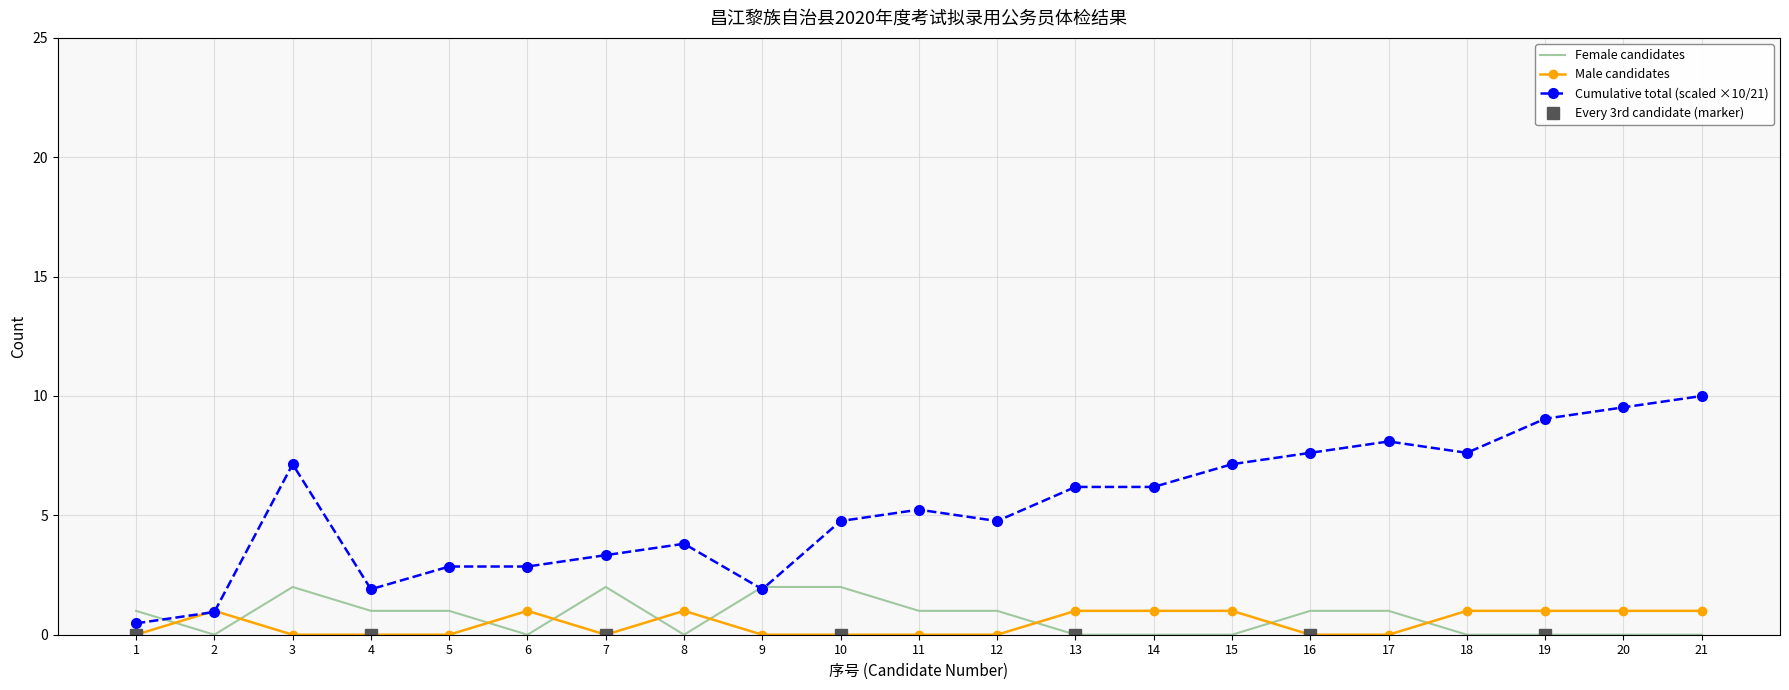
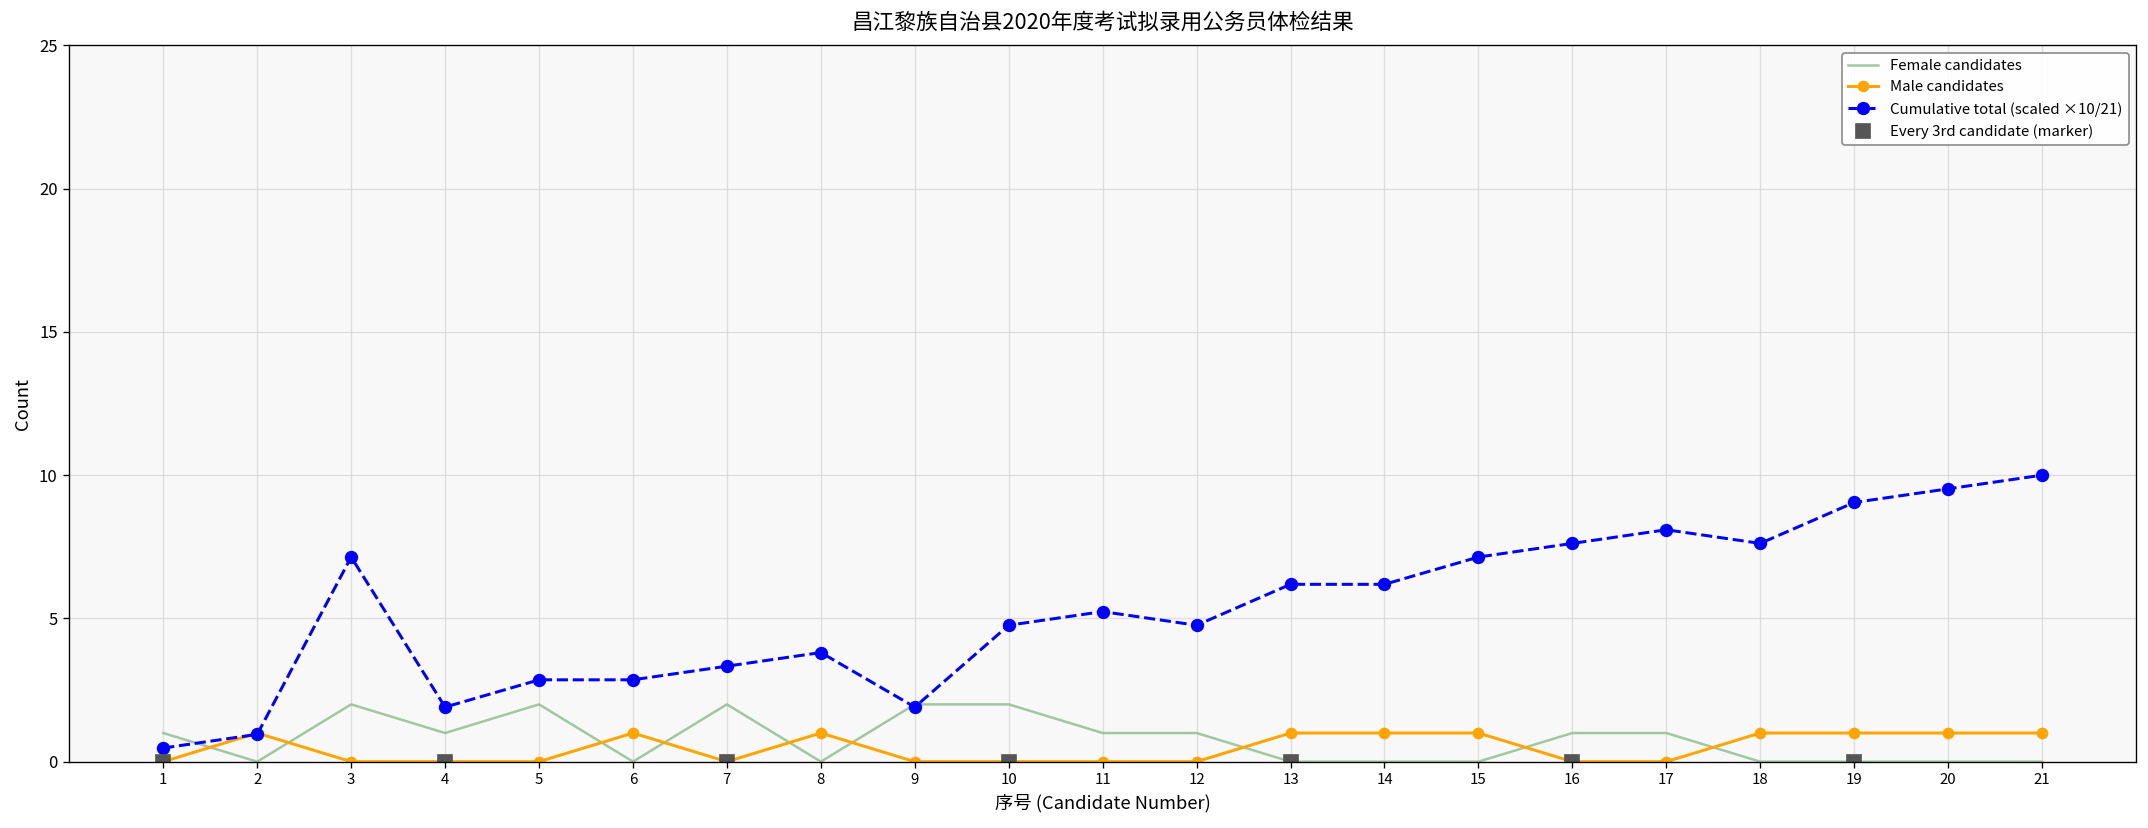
  {
    "Female candidates": {
      "1": 1,
      "2": 0,
      "3": 2,
      "4": 1,
-     "5": 1,
+     "5": 2,
      "6": 0,
      "7": 2,
      "8": 0,
      "10": 2,
      "11": 1,
      "12": 1,
      "14": 0,
      "15": 0,
      "16": 1,
      "17": 1,
      "18": 0,
      "20": 0,
      "21": 0
    },
    "Male candidates": {
      "3": 0,
      "5": 0,
      "6": 1,
      "8": 1,
      "9": 0,
      "11": 0,
      "12": 0,
      "13": 1,
      "14": 1,
      "15": 1,
      "17": 0,
      "18": 1,
      "19": 1,
      "20": 1,
      "21": 1
    },
    "Cumulative total (scaled ×10/21)": {
      "1": 0.5,
      "3": 7.1,
      "4": 2,
      "5": 2.9,
      "6": 2.9,
      "7": 3.3,
      "8": 3.8,
      "10": 4.8,
      "11": 5.2,
      "12": 4.8,
      "13": 6.2,
      "14": 6.2,
      "15": 7.1,
      "16": 7.6,
      "17": 8,
      "18": 7.6,
      "19": 9,
      "20": 9.5,
      "21": 10
    }
  }
